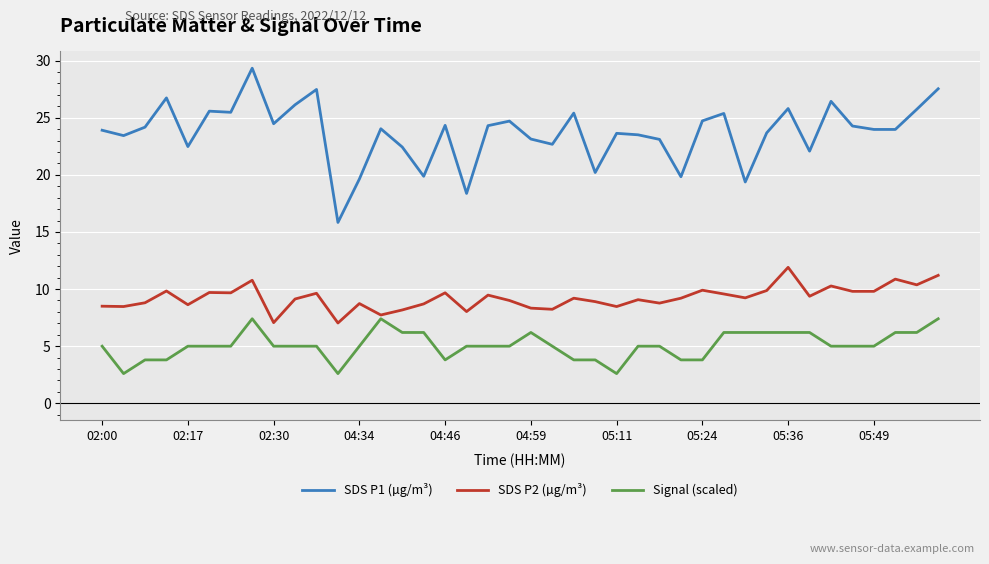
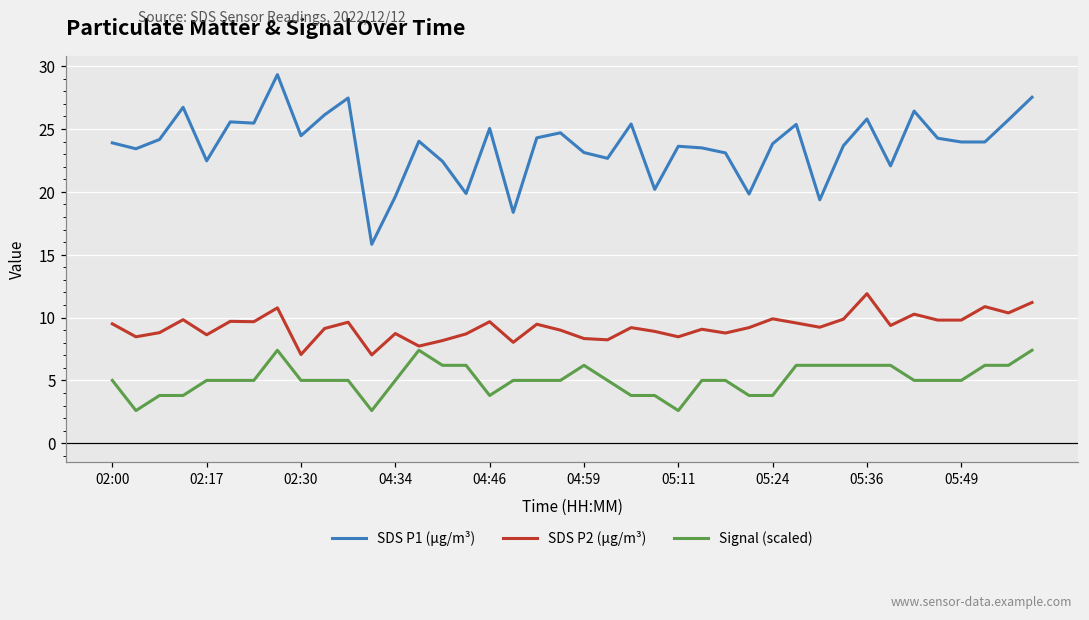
  {
    "SDS P1 (µg/m³)": {
      "02:00": 23.9,
      "02:17": 22.5,
      "02:30": 24.5,
      "04:34": 19.6,
-     "04:46": 24.3,
+     "04:46": 25.1,
      "04:59": 23.1,
      "05:11": 23.6,
-     "05:24": 24.7,
+     "05:24": 23.8,
      "05:36": 25.8,
      "05:49": 24.0
    },
    "SDS P2 (µg/m³)": {
-     "02:00": 8.5,
+     "02:00": 9.5,
      "02:17": 8.6,
      "02:30": 7.1,
      "04:34": 8.7,
      "04:46": 9.7,
      "04:59": 8.3,
      "05:11": 8.5,
      "05:24": 9.9,
      "05:36": 11.9,
      "05:49": 9.8
    },
    "Signal (scaled)": {
      "02:00": 5.0,
      "02:17": 5.0,
      "02:30": 5.0,
      "04:34": 5.0,
      "04:46": 3.8,
      "04:59": 6.2,
      "05:11": 2.6,
      "05:24": 3.8,
      "05:36": 6.2,
      "05:49": 5.0
    }
  }
